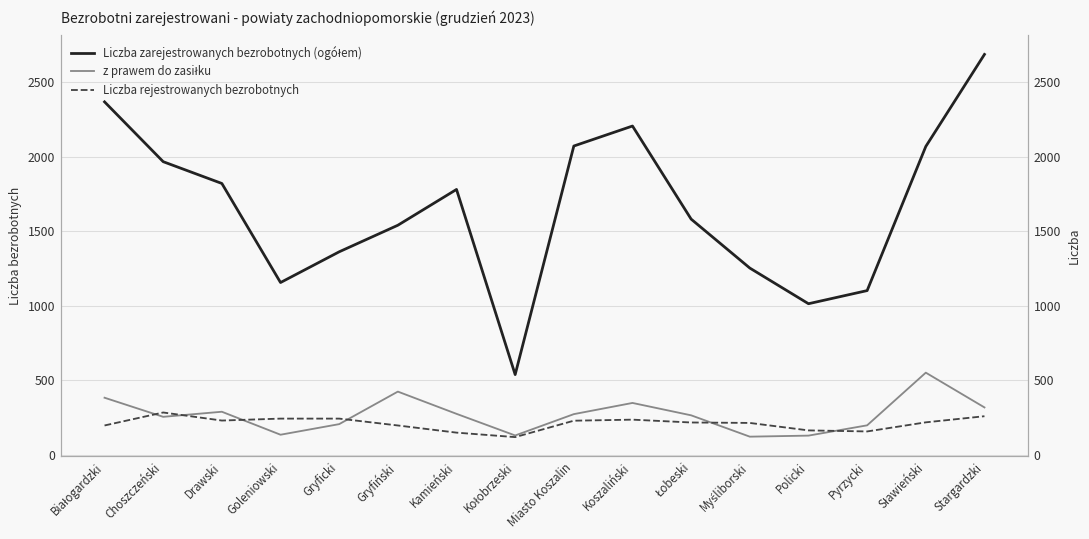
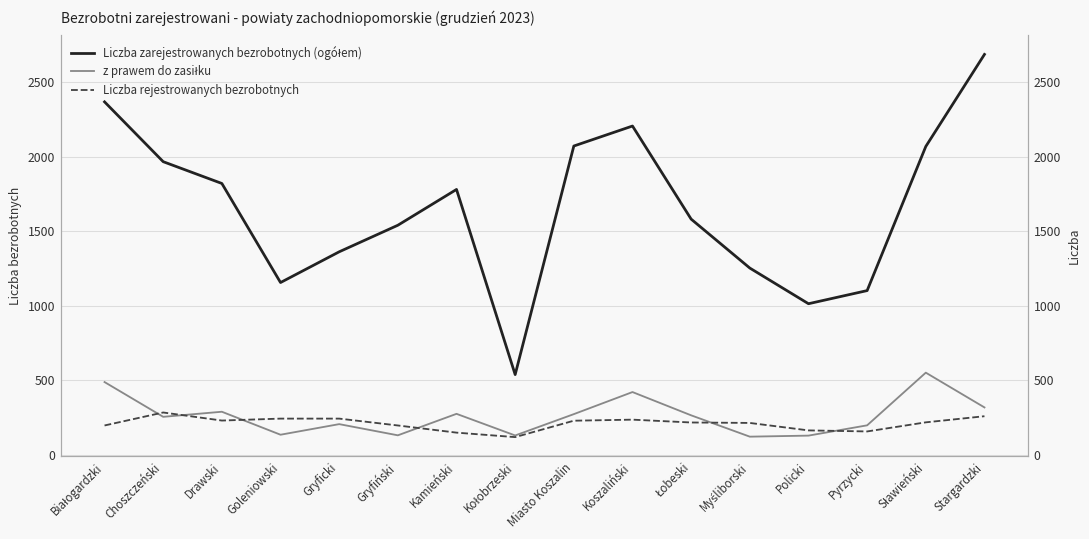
  {
    "z prawem do zasiłku": {
-     "Białogardzki": 380,
+     "Białogardzki": 490,
      "Choszczeński": 260,
      "Drawski": 290,
      "Goleniowski": 140,
      "Gryficki": 210,
-     "Gryfiński": 430,
+     "Gryfiński": 130,
      "Kamieński": 280,
      "Miasto Koszalin": 270,
-     "Koszaliński": 350,
+     "Koszaliński": 420,
      "Łobeski": 270,
      "Myśliborski": 120,
      "Policki": 130,
      "Pyrzycki": 200,
      "Sławieński": 550,
      "Stargardzki": 320
    }
  }
